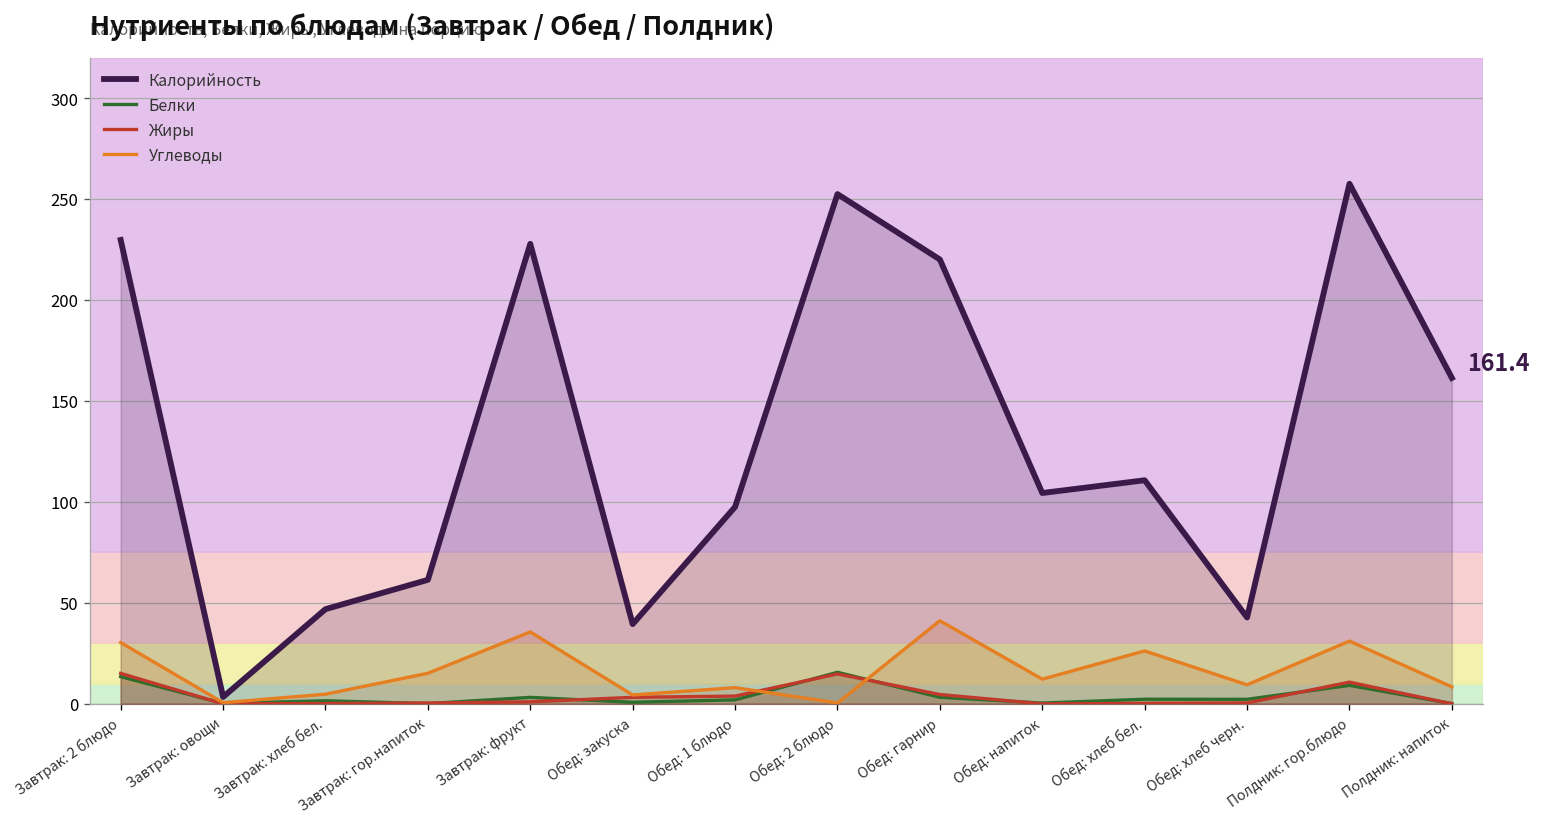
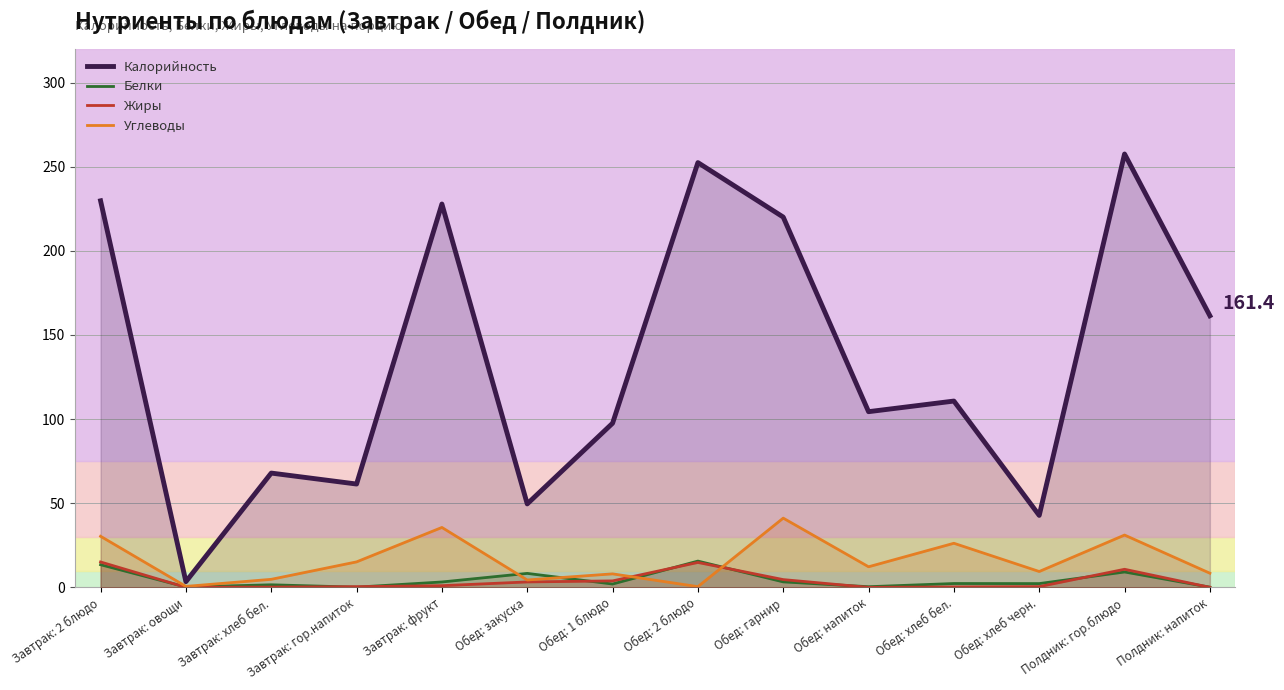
  {
    "Калорийность": {
      "Завтрак: 2 блюдо": 230,
      "Завтрак: овощи": 3,
-     "Завтрак: хлеб бел.": 47,
+     "Завтрак: хлеб бел.": 68,
      "Завтрак: гор.напиток": 61,
      "Завтрак: фрукт": 228,
-     "Обед: закуска": 39,
+     "Обед: закуска": 50,
      "Обед: 1 блюдо": 98,
      "Обед: 2 блюдо": 252,
      "Обед: гарнир": 220,
      "Обед: напиток": 104,
      "Обед: хлеб бел.": 111,
      "Обед: хлеб черн.": 43,
      "Полдник: гор.блюдо": 258
    },
    "Белки": {
      "Завтрак: 2 блюдо": 13,
      "Завтрак: фрукт": 3,
-     "Обед: закуска": 1,
+     "Обед: закуска": 8,
      "Обед: 1 блюдо": 2,
      "Обед: хлеб бел.": 2,
      "Обед: хлеб черн.": 2,
      "Полдник: гор.блюдо": 9
    },
    "Жиры": {
      "Завтрак: 2 блюдо": 15,
      "Завтрак: фрукт": 1,
      "Обед: 1 блюдо": 4,
      "Обед: хлеб бел.": 0,
      "Обед: хлеб черн.": 0,
      "Полдник: гор.блюдо": 11
    },
    "Углеводы": {
      "Завтрак: 2 блюдо": 30,
      "Завтрак: хлеб бел.": 5,
      "Завтрак: гор.напиток": 15,
      "Завтрак: фрукт": 36,
      "Обед: 1 блюдо": 8,
      "Обед: 2 блюдо": 0,
      "Обед: гарнир": 41,
      "Обед: напиток": 12,
      "Обед: хлеб бел.": 26,
      "Обед: хлеб черн.": 9,
      "Полдник: гор.блюдо": 31,
      "Полдник: напиток": 8
    }
  }
